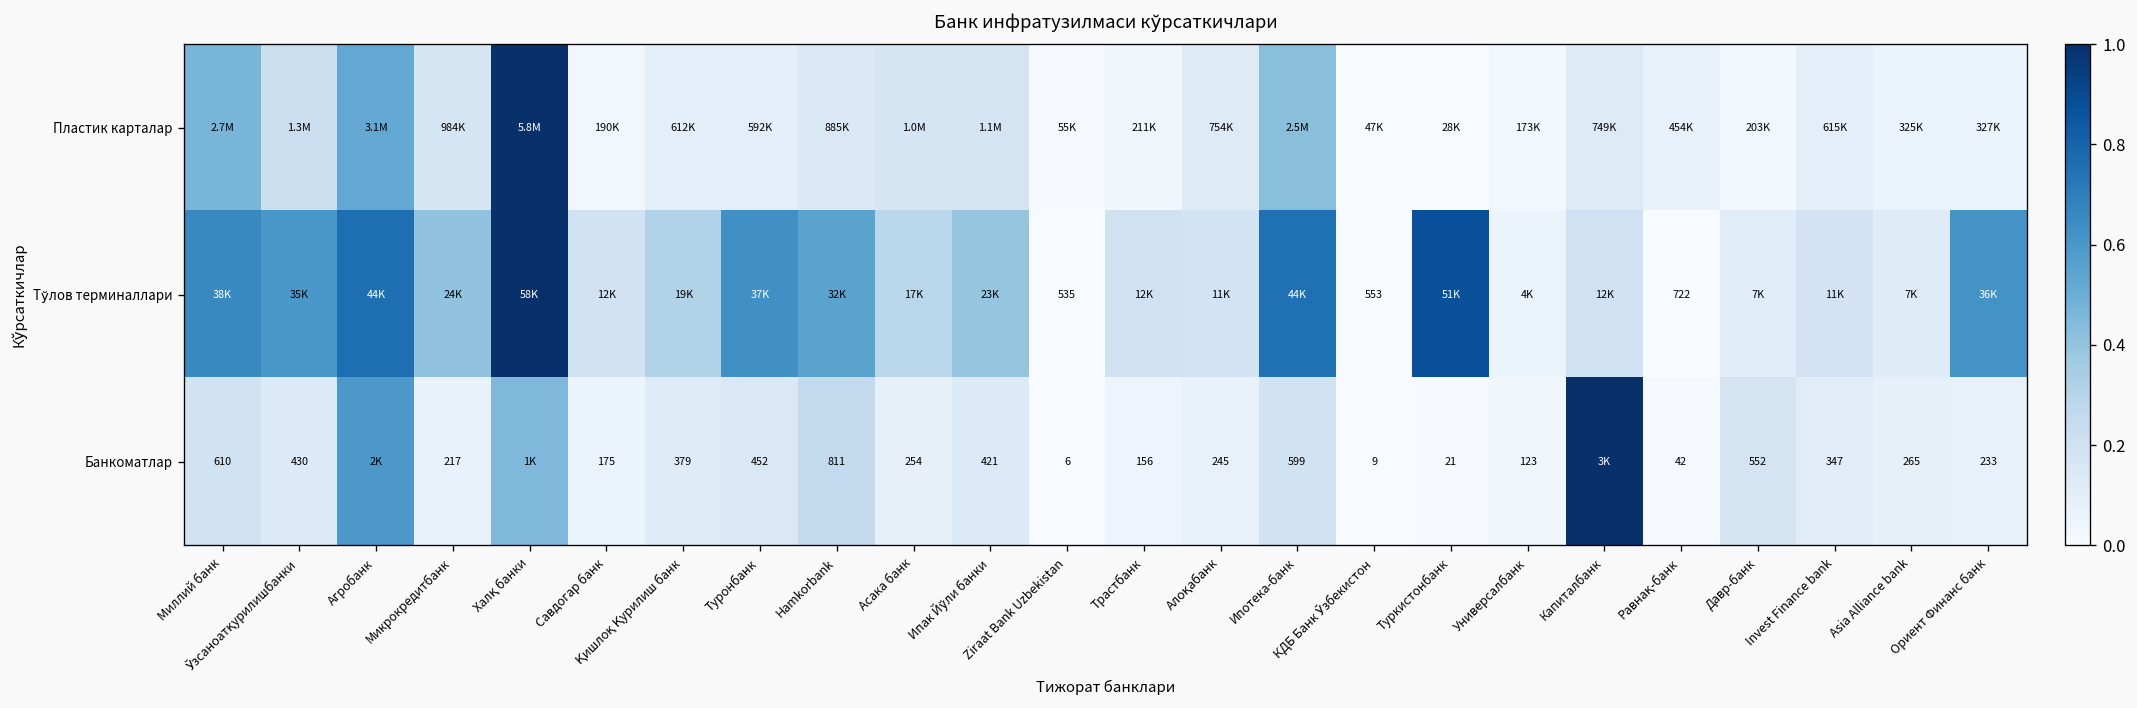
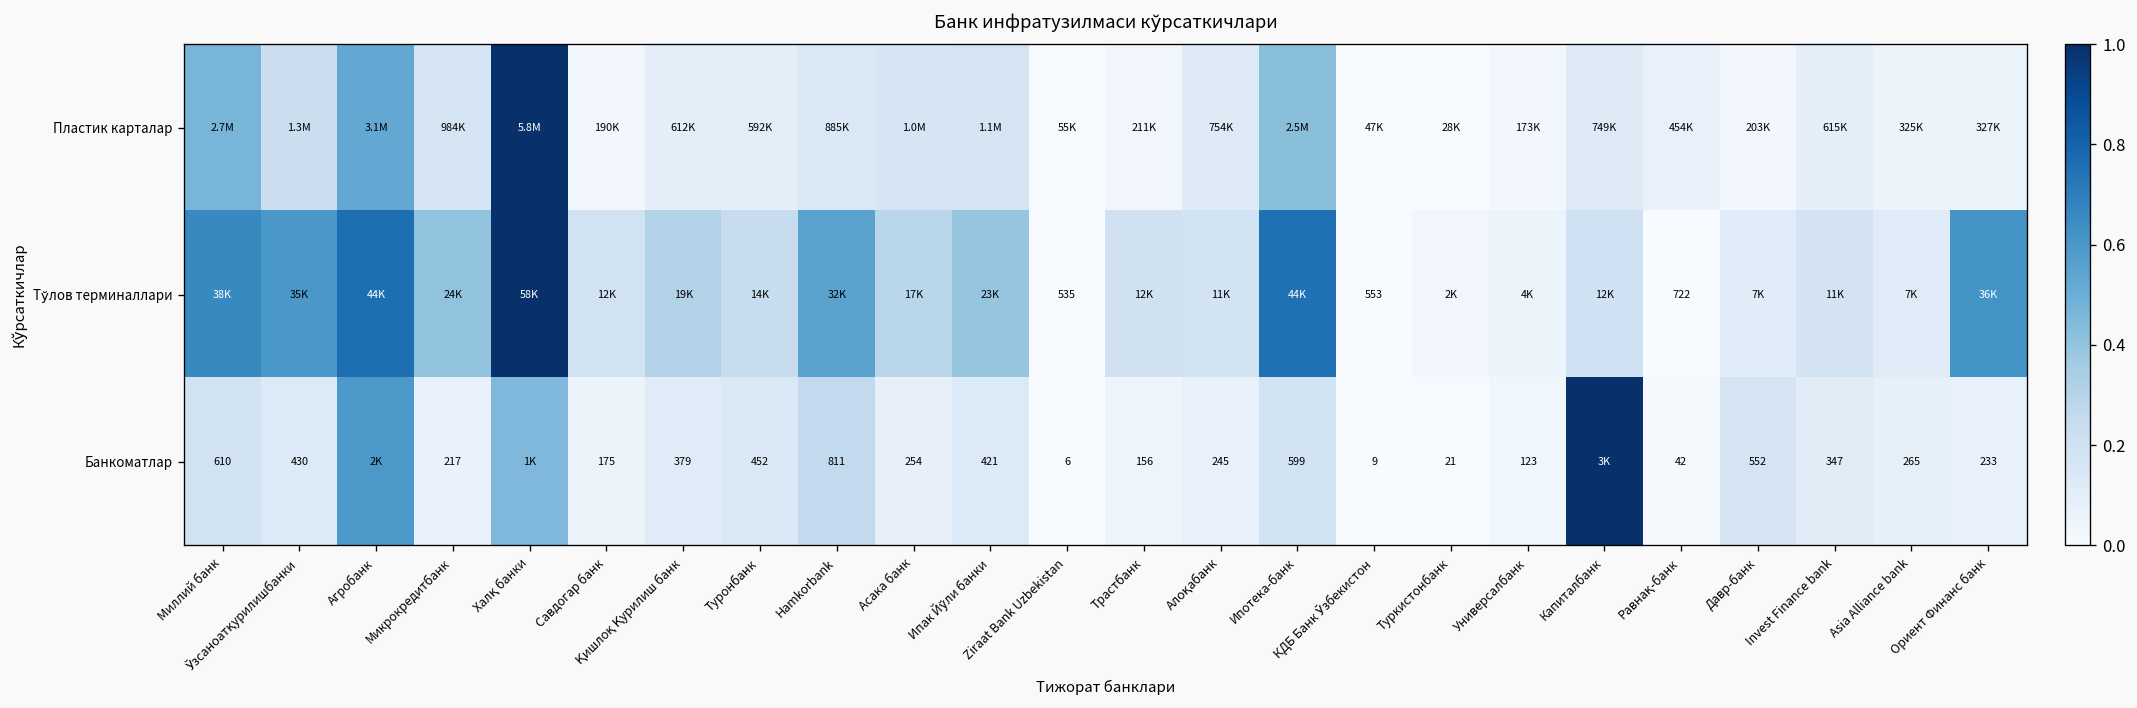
  {
    "Пластик карталар": {
      "Миллий банк": "2.7M",
      "Ўзсаноатқурилишбанки": "1.3M",
      "Агробанк": "3.1M",
      "Микрокредитбанк": "984K",
      "Халқ банки": "5.8M",
      "Савдогар банк": "190K",
      "Қишлоқ Қурилиш банк": "612K",
      "Туронбанк": "592K",
      "Hamkorbank": "885K",
      "Асака банк": "1.0M",
      "Ипак Йўли банки": "1.1M",
      "Ziraat Bank Uzbekistan": "55K",
      "Трастбанк": "211K",
      "Алоқабанк": "754K",
      "Ипотека-банк": "2.5M",
      "КДБ Банк Ўзбекистон": "47K",
      "Туркистонбанк": "28K",
      "Универсалбанк": "173K",
      "Капиталбанк": "749K",
      "Равнақ-банк": "454K",
      "Давр-банк": "203K",
      "Invest Finance bank": "615K",
      "Asia Alliance bank": "325K",
      "Ориент Финанс банк": "327K"
    },
    "Тўлов терминаллари": {
      "Миллий банк": "38K",
      "Ўзсаноатқурилишбанки": "35K",
      "Агробанк": "44K",
      "Микрокредитбанк": "24K",
      "Халқ банки": "58K",
      "Савдогар банк": "12K",
      "Қишлоқ Қурилиш банк": "19K",
-     "Туронбанк": "37K",
+     "Туронбанк": "14K",
      "Hamkorbank": "32K",
      "Асака банк": "17K",
      "Ипак Йўли банки": "23K",
      "Ziraat Bank Uzbekistan": "535",
      "Трастбанк": "12K",
      "Алоқабанк": "11K",
      "Ипотека-банк": "44K",
      "КДБ Банк Ўзбекистон": "553",
-     "Туркистонбанк": "51K",
+     "Туркистонбанк": "2K",
      "Универсалбанк": "4K",
      "Капиталбанк": "12K",
      "Равнақ-банк": "722",
      "Давр-банк": "7K",
      "Invest Finance bank": "11K",
      "Asia Alliance bank": "7K",
      "Ориент Финанс банк": "36K"
    },
    "Банкоматлар": {
      "Миллий банк": "610",
      "Ўзсаноатқурилишбанки": "430",
      "Агробанк": "2K",
      "Микрокредитбанк": "217",
      "Халқ банки": "1K",
      "Савдогар банк": "175",
      "Қишлоқ Қурилиш банк": "379",
      "Туронбанк": "452",
      "Hamkorbank": "811",
      "Асака банк": "254",
      "Ипак Йўли банки": "421",
      "Ziraat Bank Uzbekistan": "6",
      "Трастбанк": "156",
      "Алоқабанк": "245",
      "Ипотека-банк": "599",
      "КДБ Банк Ўзбекистон": "9",
      "Туркистонбанк": "21",
      "Универсалбанк": "123",
      "Капиталбанк": "3K",
      "Равнақ-банк": "42",
      "Давр-банк": "552",
      "Invest Finance bank": "347",
      "Asia Alliance bank": "265",
      "Ориент Финанс банк": "233"
    }
  }
